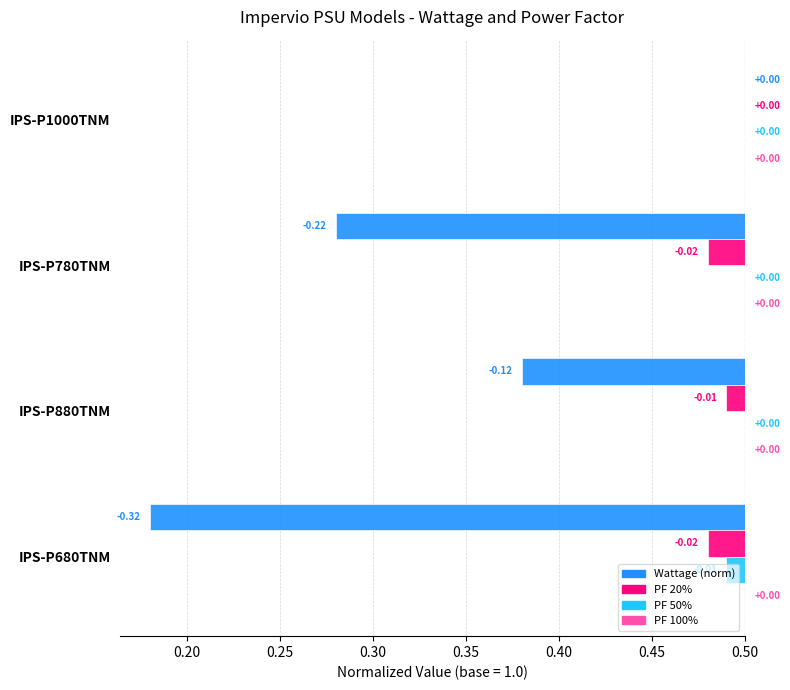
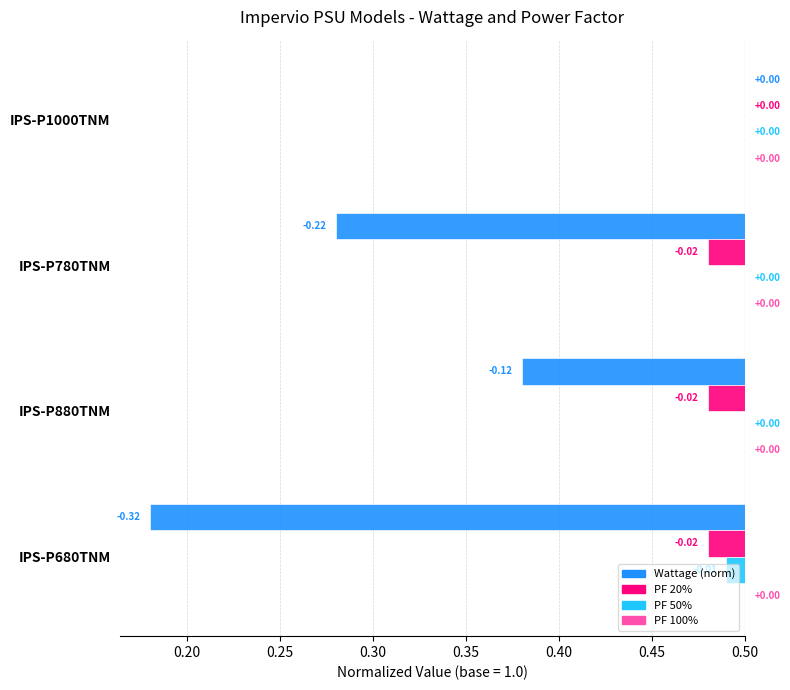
  {
    "PF 20%": {
      "IPS-P1000TNM": "+0.00",
      "IPS-P780TNM": "-0.02",
-     "IPS-P880TNM": "-0.01",
+     "IPS-P880TNM": "-0.02",
      "IPS-P680TNM": "-0.02"
    },
    "PF 100%": {
      "IPS-P1000TNM": "+0.00",
      "IPS-P780TNM": "+0.00",
      "IPS-P880TNM": "+0.00",
      "IPS-P680TNM": "+0.00"
    }
  }
